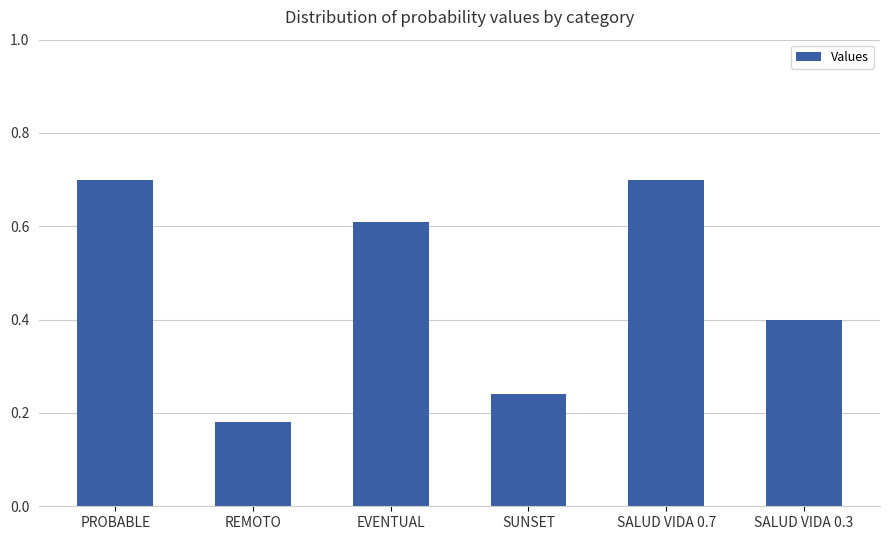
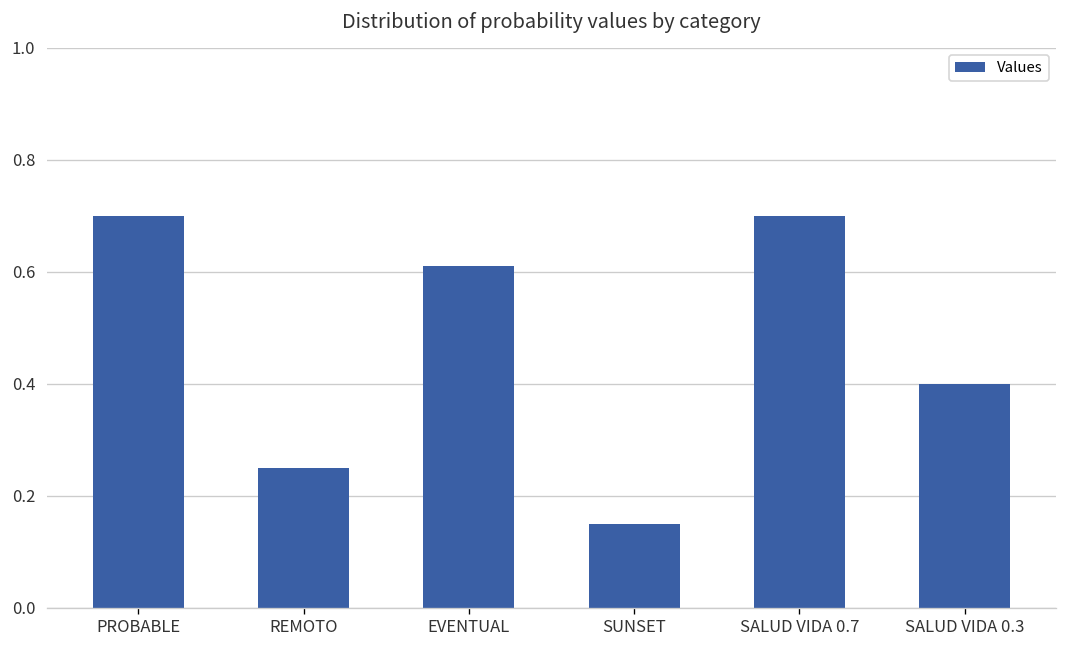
  {
    "PROBABLE": 0.70,
-   "REMOTO": 0.18,
+   "REMOTO": 0.25,
    "EVENTUAL": 0.61,
-   "SUNSET": 0.24,
+   "SUNSET": 0.15,
    "SALUD VIDA 0.7": 0.70,
    "SALUD VIDA 0.3": 0.40
  }
